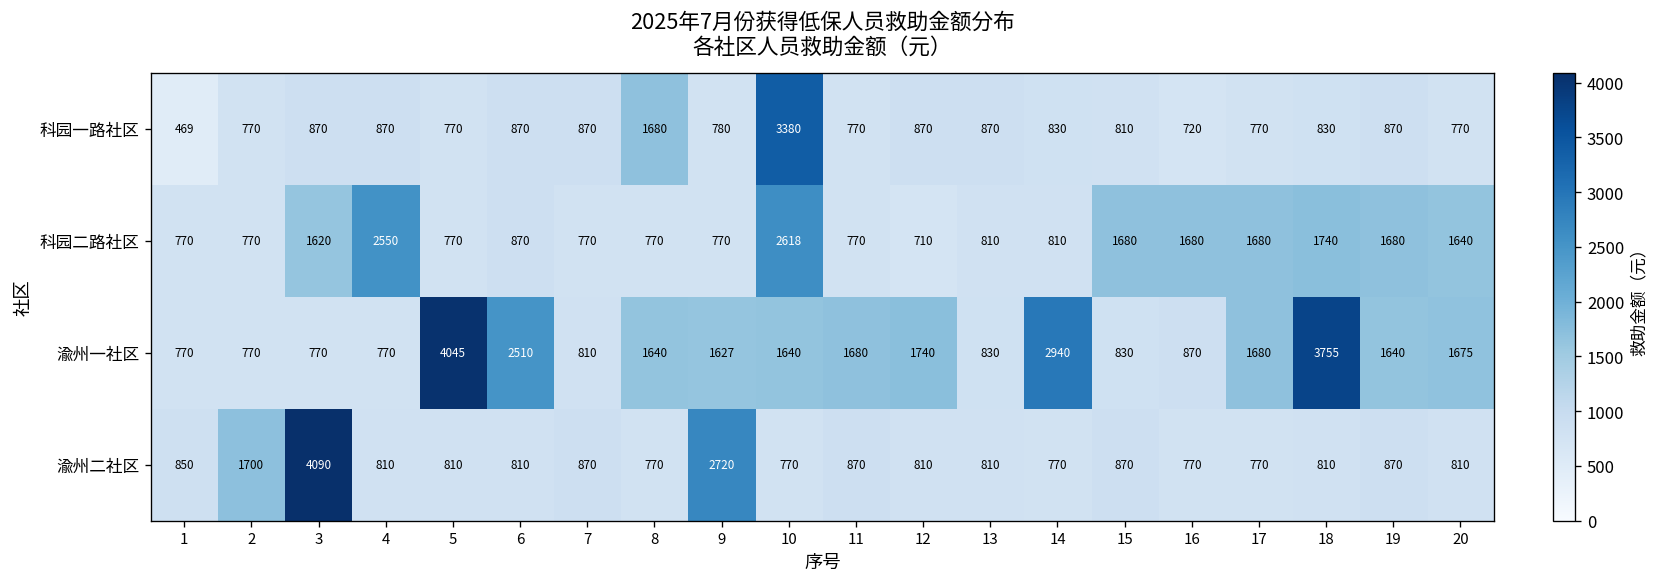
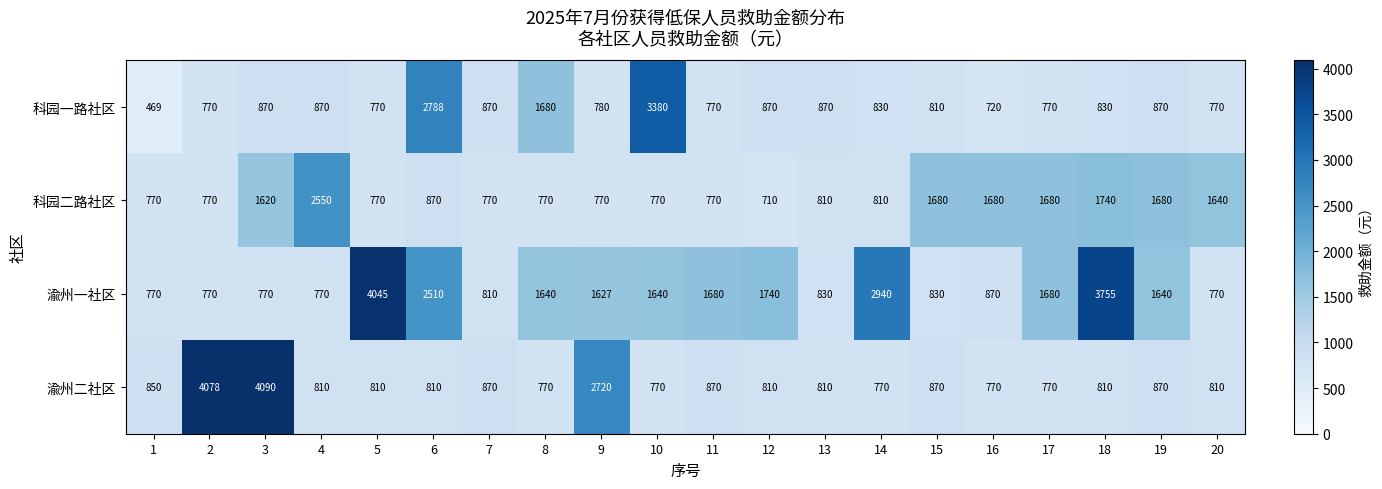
  {
    "科园一路社区": {
      "1": 469,
      "2": 770,
      "3": 870,
      "4": 870,
      "5": 770,
-     "6": 870,
+     "6": 2788,
      "7": 870,
      "8": 1680,
      "9": 780,
      "10": 3380,
      "11": 770,
      "12": 870,
      "13": 870,
      "14": 830,
      "15": 810,
      "16": 720,
      "17": 770,
      "18": 830,
      "19": 870,
      "20": 770
    },
    "科园二路社区": {
      "1": 770,
      "2": 770,
      "3": 1620,
      "4": 2550,
      "5": 770,
      "6": 870,
      "7": 770,
      "8": 770,
      "9": 770,
-     "10": 2618,
+     "10": 770,
      "11": 770,
      "12": 710,
      "13": 810,
      "14": 810,
      "15": 1680,
      "16": 1680,
      "17": 1680,
      "18": 1740,
      "19": 1680,
      "20": 1640
    },
    "渝州一社区": {
      "1": 770,
      "2": 770,
      "3": 770,
      "4": 770,
      "5": 4045,
      "6": 2510,
      "7": 810,
      "8": 1640,
      "9": 1627,
      "10": 1640,
      "11": 1680,
      "12": 1740,
      "13": 830,
      "14": 2940,
      "15": 830,
      "16": 870,
      "17": 1680,
      "18": 3755,
      "19": 1640,
-     "20": 1675
+     "20": 770
    },
    "渝州二社区": {
      "1": 850,
-     "2": 1700,
+     "2": 4078,
      "3": 4090,
      "4": 810,
      "5": 810,
      "6": 810,
      "7": 870,
      "8": 770,
      "9": 2720,
      "10": 770,
      "11": 870,
      "12": 810,
      "13": 810,
      "14": 770,
      "15": 870,
      "16": 770,
      "17": 770,
      "18": 810,
      "19": 870,
      "20": 810
    }
  }
